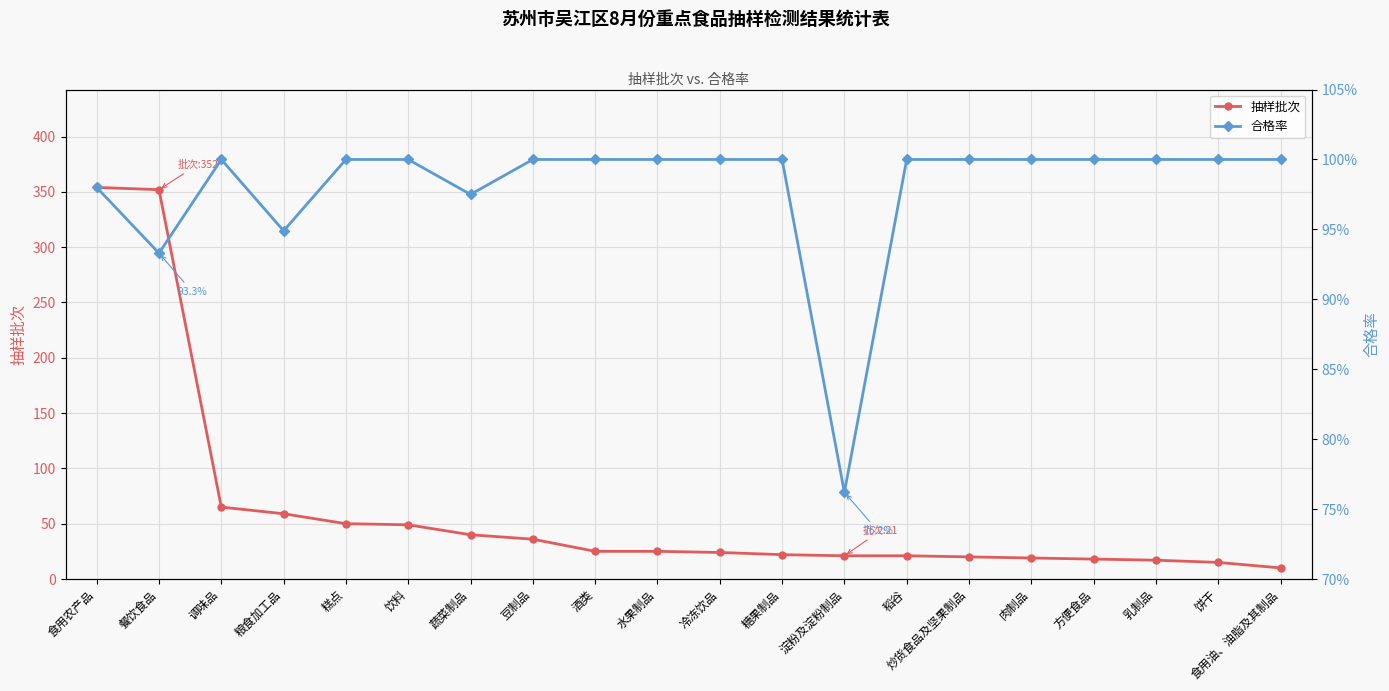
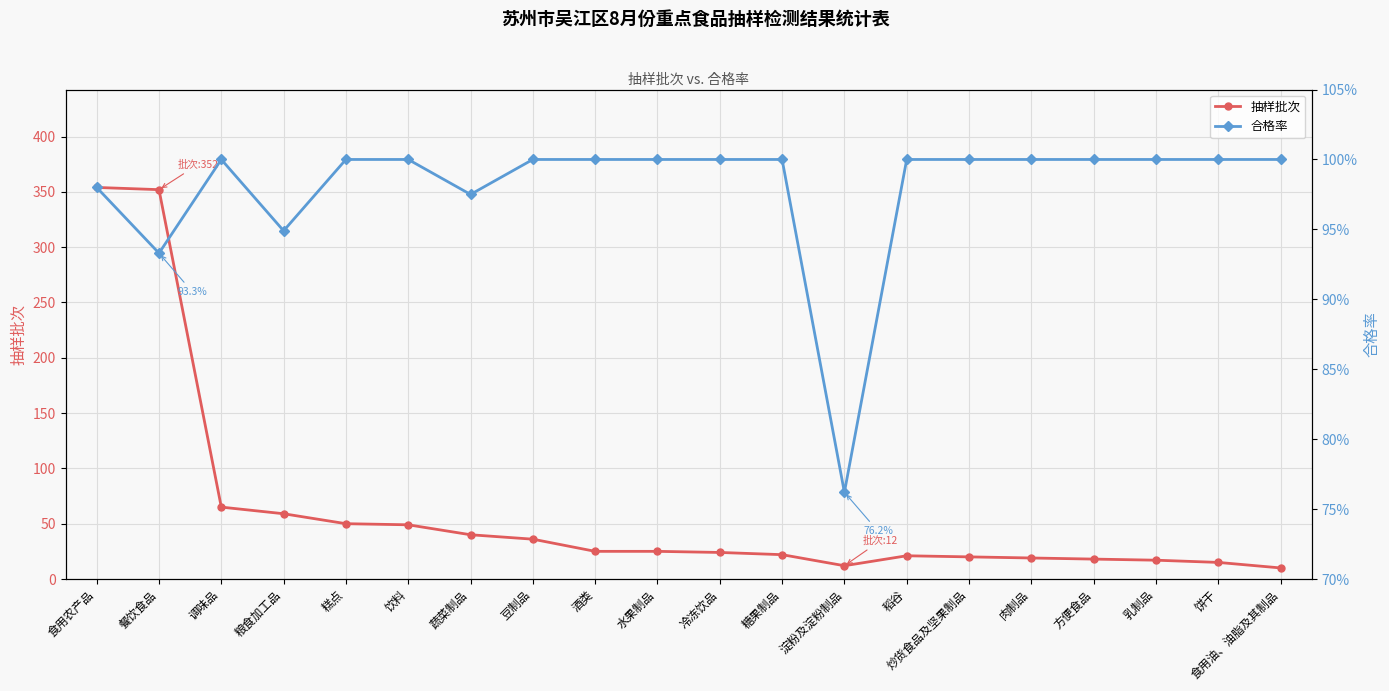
  {
    "抽样批次": {
      "餐饮食品": "352",
-     "淀粉及淀粉制品": "21"
+     "淀粉及淀粉制品": "12"
    },
    "合格率": {
      "餐饮食品": "93.3%",
      "淀粉及淀粉制品": "76.2%"
    }
  }
